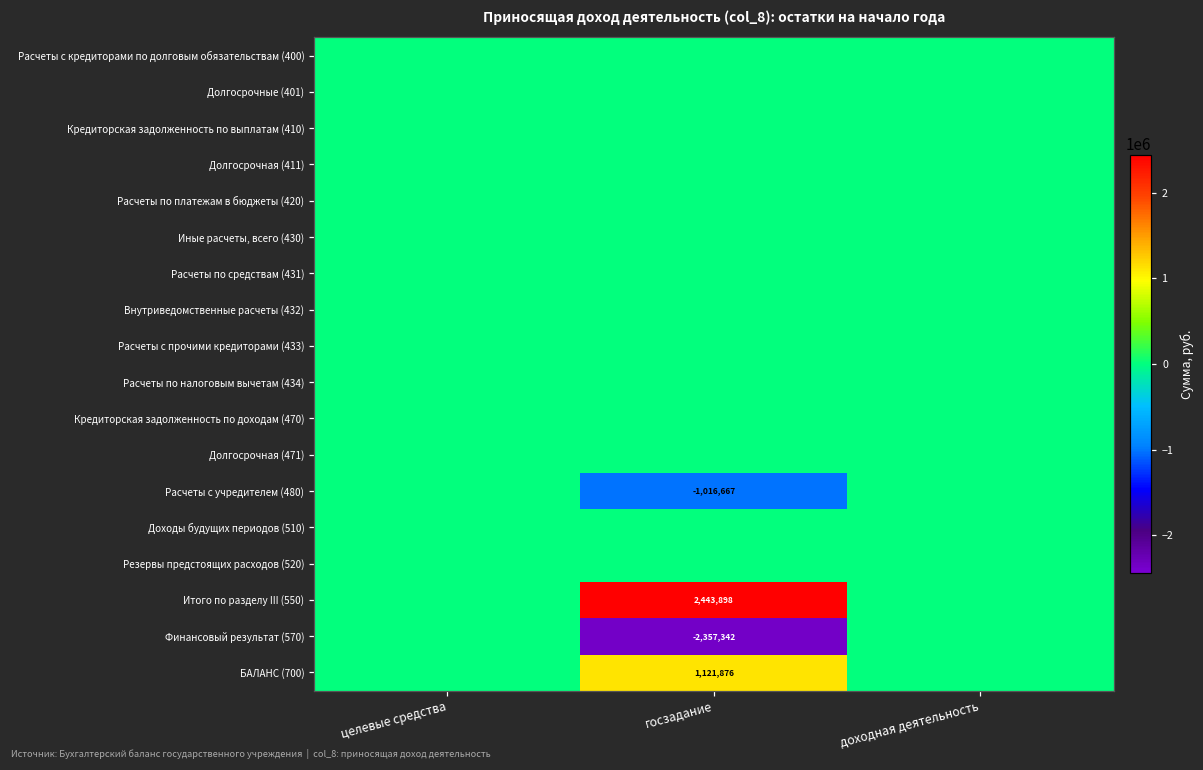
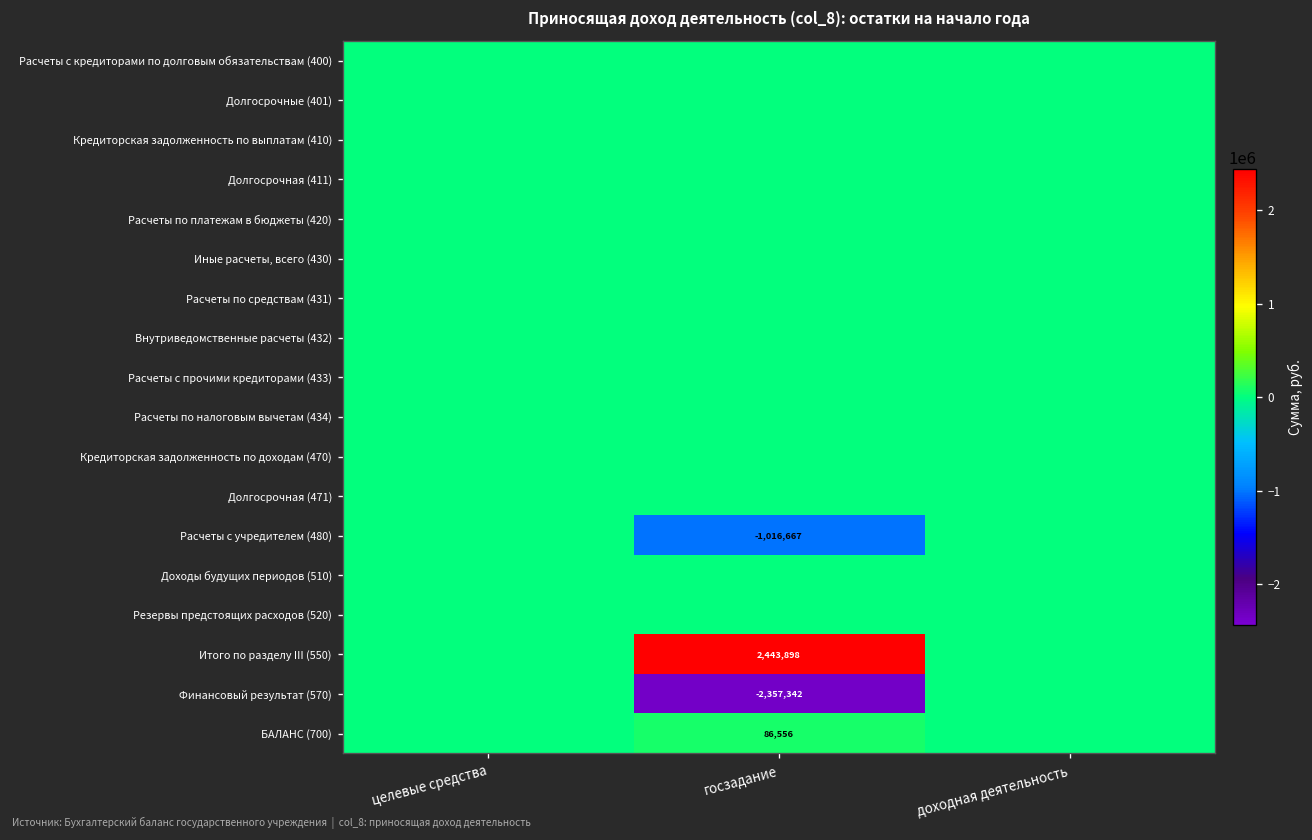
  {
    "Расчеты с учредителем (480)": {
      "госзадание": "-1,016,667"
    },
    "Итого по разделу III (550)": {
      "госзадание": "2,443,898"
    },
    "Финансовый результат (570)": {
      "госзадание": "-2,357,342"
    },
    "БАЛАНС (700)": {
-     "госзадание": "1,121,876"
+     "госзадание": "86,556"
    }
  }
